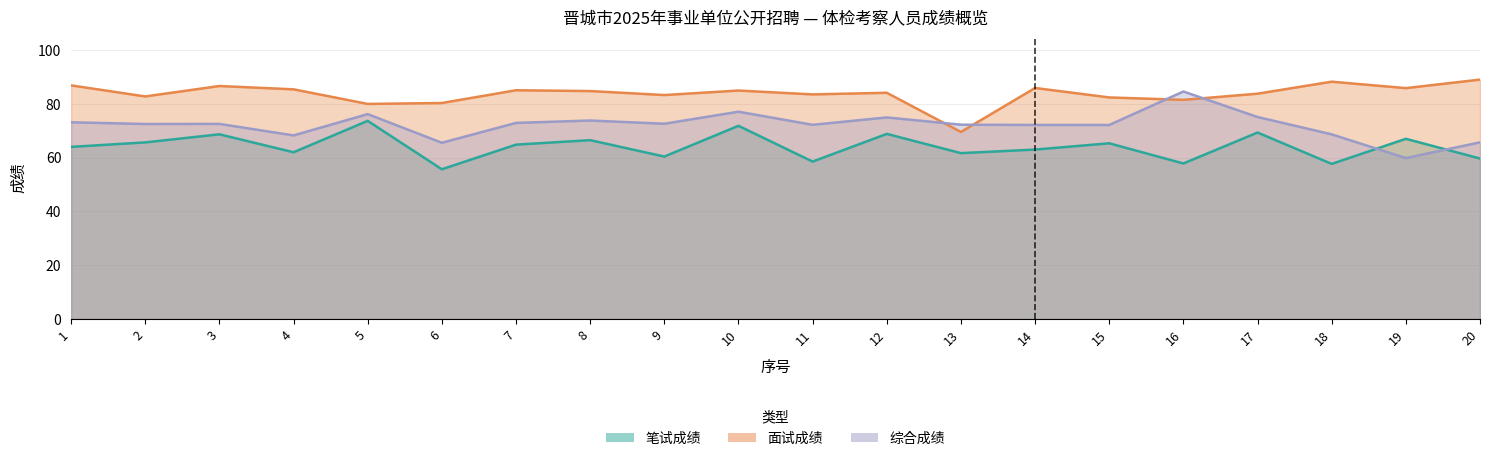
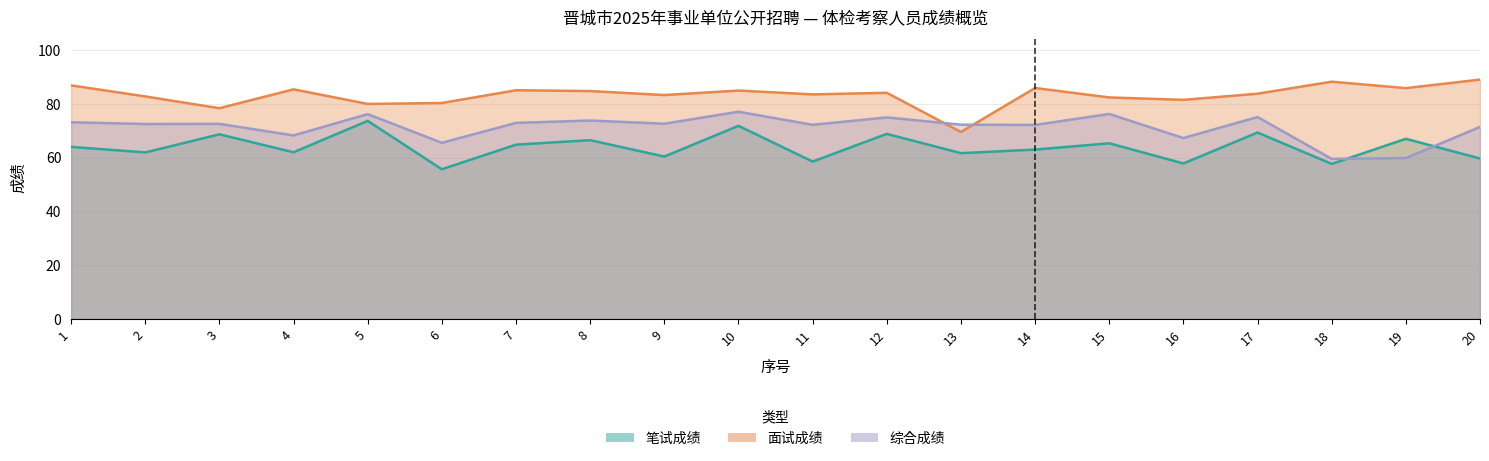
  {
    "笔试成绩": {
      "1": 64,
-     "2": 66,
+     "2": 62,
      "3": 69,
      "4": 62,
      "5": 74,
      "6": 56,
      "7": 65,
      "8": 67,
      "9": 60,
      "10": 72,
      "11": 59,
      "12": 69,
      "13": 62,
      "14": 63,
      "15": 65,
      "16": 58,
      "17": 69,
      "18": 58,
      "19": 67,
      "20": 60
    },
    "面试成绩": {
      "1": 87,
      "2": 83,
-     "3": 87,
+     "3": 78,
      "4": 85,
      "5": 80,
      "6": 80,
      "7": 85,
      "8": 85,
      "9": 83,
      "10": 85,
      "11": 84,
      "12": 84,
      "13": 70,
      "14": 86,
      "15": 82,
      "16": 81,
      "17": 84,
      "18": 88,
      "19": 86,
      "20": 89
    },
    "综合成绩": {
      "1": 73,
      "2": 73,
      "3": 73,
      "4": 68,
      "5": 76,
      "6": 66,
      "7": 73,
      "8": 74,
      "9": 73,
      "10": 77,
      "11": 72,
      "12": 75,
      "13": 72,
      "14": 72,
-     "15": 72,
-     "16": 85,
+     "15": 76,
+     "16": 67,
      "17": 75,
-     "18": 69,
+     "18": 60,
      "19": 60,
-     "20": 66
+     "20": 71
    }
  }
